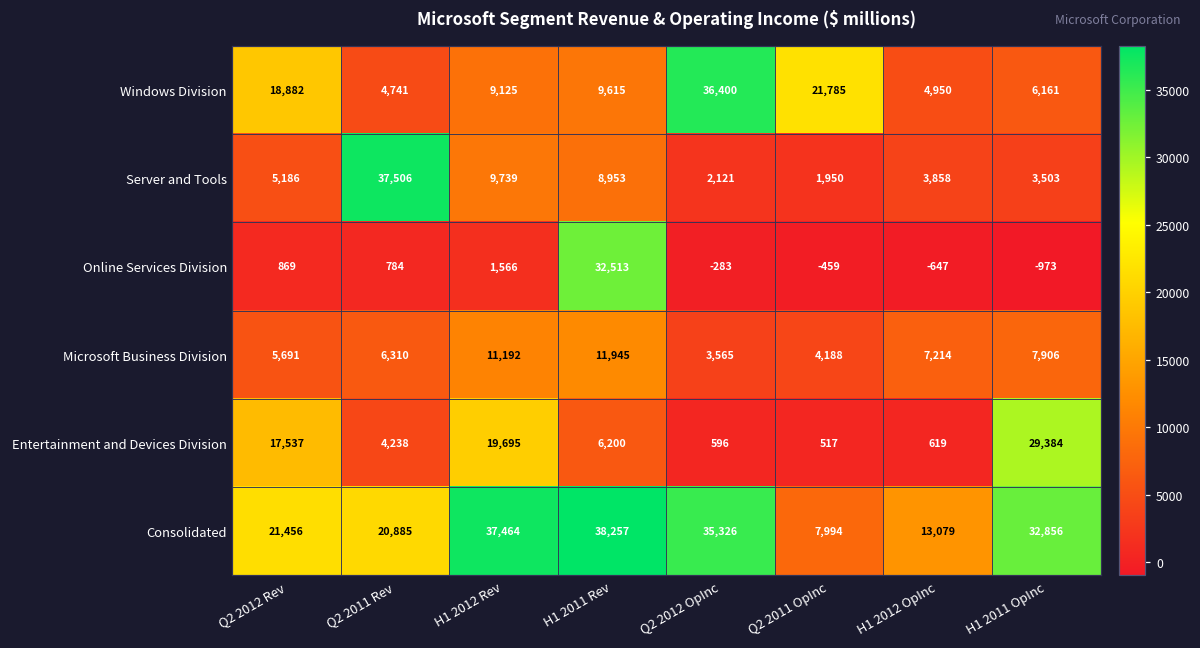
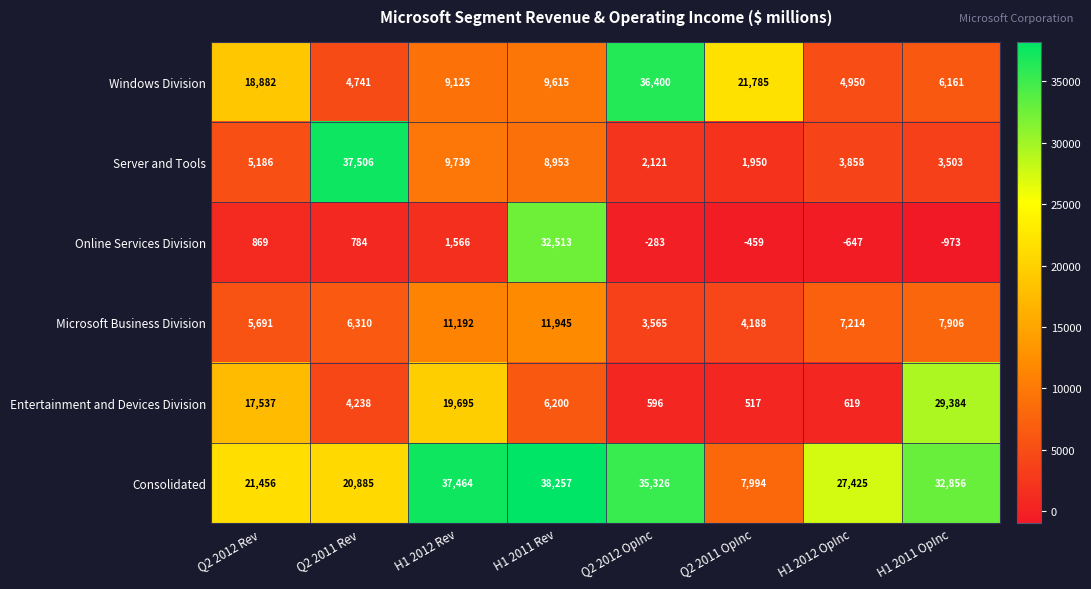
  {
    "Windows Division": {
      "Q2 2012 Rev": "18,882",
      "Q2 2011 Rev": "4,741",
      "H1 2012 Rev": "9,125",
      "H1 2011 Rev": "9,615",
      "Q2 2012 OpInc": "36,400",
      "Q2 2011 OpInc": "21,785",
      "H1 2012 OpInc": "4,950",
      "H1 2011 OpInc": "6,161"
    },
    "Server and Tools": {
      "Q2 2012 Rev": "5,186",
      "Q2 2011 Rev": "37,506",
      "H1 2012 Rev": "9,739",
      "H1 2011 Rev": "8,953",
      "Q2 2012 OpInc": "2,121",
      "Q2 2011 OpInc": "1,950",
      "H1 2012 OpInc": "3,858",
      "H1 2011 OpInc": "3,503"
    },
    "Online Services Division": {
      "Q2 2012 Rev": "869",
      "Q2 2011 Rev": "784",
      "H1 2012 Rev": "1,566",
      "H1 2011 Rev": "32,513",
      "Q2 2012 OpInc": "-283",
      "Q2 2011 OpInc": "-459",
      "H1 2012 OpInc": "-647",
      "H1 2011 OpInc": "-973"
    },
    "Microsoft Business Division": {
      "Q2 2012 Rev": "5,691",
      "Q2 2011 Rev": "6,310",
      "H1 2012 Rev": "11,192",
      "H1 2011 Rev": "11,945",
      "Q2 2012 OpInc": "3,565",
      "Q2 2011 OpInc": "4,188",
      "H1 2012 OpInc": "7,214",
      "H1 2011 OpInc": "7,906"
    },
    "Entertainment and Devices Division": {
      "Q2 2012 Rev": "17,537",
      "Q2 2011 Rev": "4,238",
      "H1 2012 Rev": "19,695",
      "H1 2011 Rev": "6,200",
      "Q2 2012 OpInc": "596",
      "Q2 2011 OpInc": "517",
      "H1 2012 OpInc": "619",
      "H1 2011 OpInc": "29,384"
    },
    "Consolidated": {
      "Q2 2012 Rev": "21,456",
      "Q2 2011 Rev": "20,885",
      "H1 2012 Rev": "37,464",
      "H1 2011 Rev": "38,257",
      "Q2 2012 OpInc": "35,326",
      "Q2 2011 OpInc": "7,994",
-     "H1 2012 OpInc": "13,079",
+     "H1 2012 OpInc": "27,425",
      "H1 2011 OpInc": "32,856"
    }
  }
